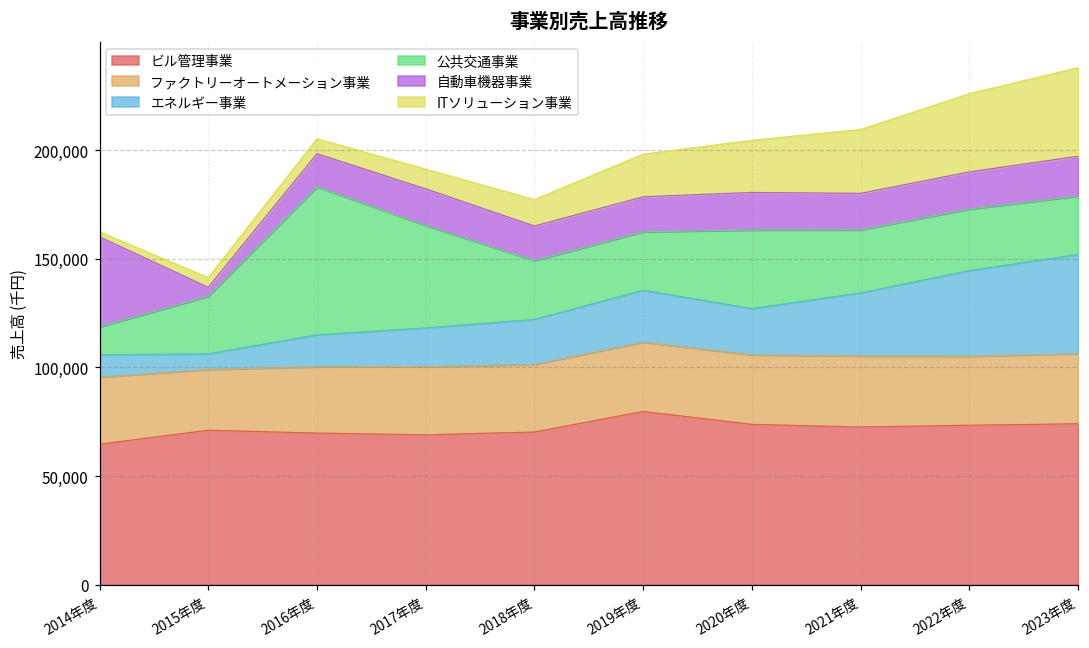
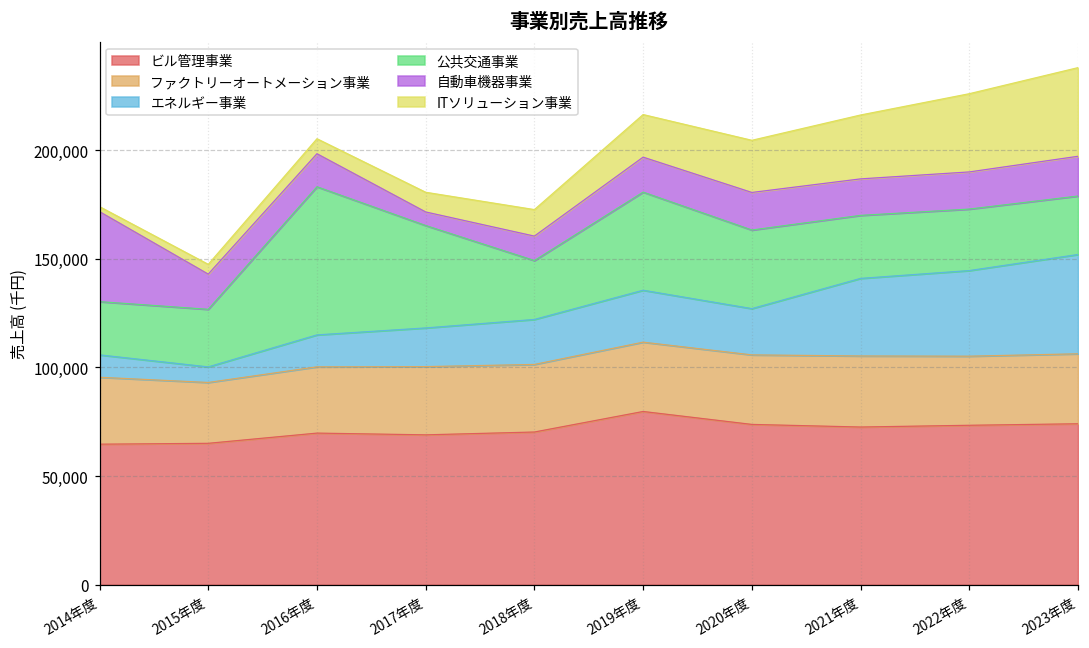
  {
    "ビル管理事業": {
      "2014年度": "65,000",
-     "2015年度": "71,000",
+     "2015年度": "65,000",
      "2016年度": "70,000",
      "2017年度": "69,000",
      "2018年度": "70,000",
      "2019年度": "80,000",
      "2020年度": "74,000",
      "2021年度": "73,000",
      "2022年度": "73,000",
      "2023年度": "74,000"
    },
    "エネルギー事業": {
      "2014年度": "10,000",
      "2015年度": "7,000",
      "2016年度": "15,000",
      "2017年度": "18,000",
      "2018年度": "21,000",
      "2019年度": "24,000",
      "2020年度": "21,000",
-     "2021年度": "29,000",
+     "2021年度": "36,000",
      "2022年度": "39,000",
      "2023年度": "46,000"
    },
    "公共交通事業": {
-     "2014年度": "13,000",
+     "2014年度": "25,000",
      "2015年度": "27,000",
      "2016年度": "68,000",
      "2017年度": "47,000",
      "2018年度": "27,000",
-     "2019年度": "27,000",
+     "2019年度": "45,000",
      "2020年度": "36,000",
      "2021年度": "29,000",
      "2022年度": "28,000",
      "2023年度": "27,000"
    },
    "自動車機器事業": {
      "2014年度": "41,000",
-     "2015年度": "4,000",
+     "2015年度": "16,000",
      "2016年度": "15,000",
-     "2017年度": "17,000",
-     "2018年度": "16,000",
+     "2017年度": "6,000",
+     "2018年度": "11,000",
      "2019年度": "16,000",
      "2020年度": "17,000",
      "2021年度": "17,000",
      "2022年度": "17,000",
      "2023年度": "18,000"
    }
  }
